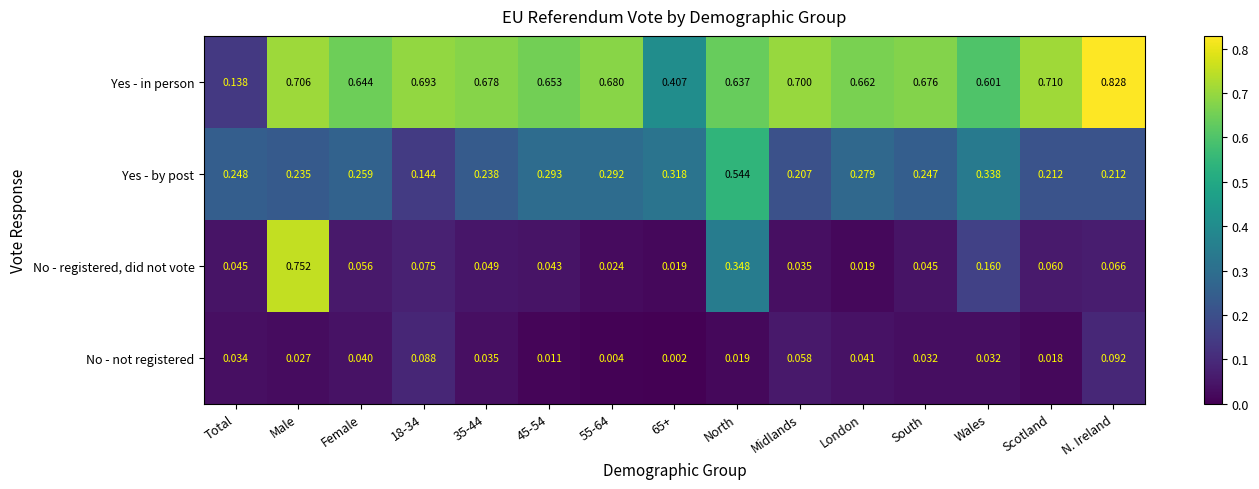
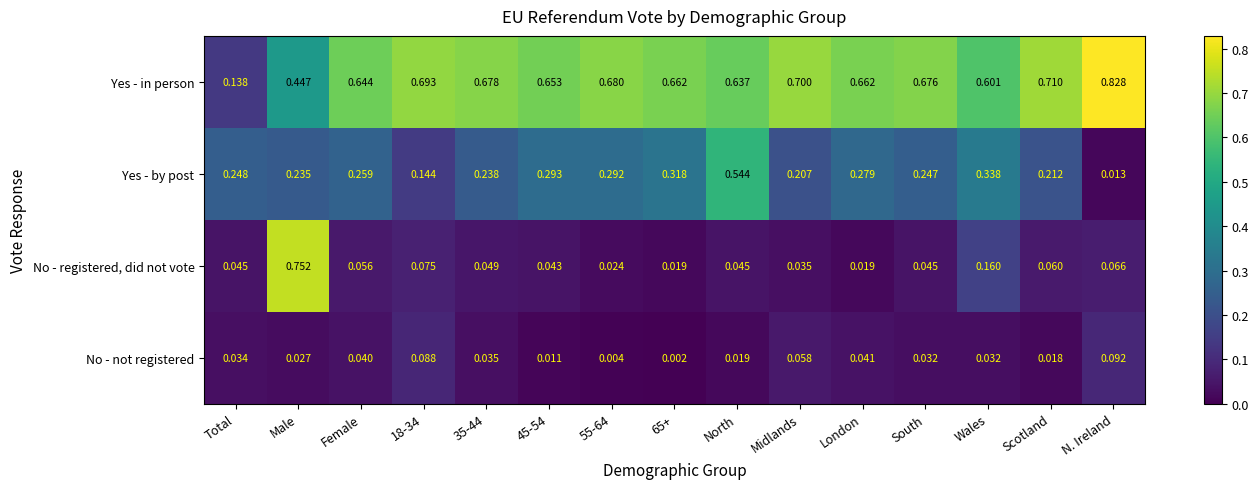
  {
    "Yes - in person": {
      "Total": 0.138,
-     "Male": 0.706,
+     "Male": 0.447,
      "Female": 0.644,
      "18-34": 0.693,
      "35-44": 0.678,
      "45-54": 0.653,
      "55-64": 0.680,
-     "65+": 0.407,
+     "65+": 0.662,
      "North": 0.637,
      "Midlands": 0.700,
      "London": 0.662,
      "South": 0.676,
      "Wales": 0.601,
      "Scotland": 0.710,
      "N. Ireland": 0.828
    },
    "Yes - by post": {
      "Total": 0.248,
      "Male": 0.235,
      "Female": 0.259,
      "18-34": 0.144,
      "35-44": 0.238,
      "45-54": 0.293,
      "55-64": 0.292,
      "65+": 0.318,
      "North": 0.544,
      "Midlands": 0.207,
      "London": 0.279,
      "South": 0.247,
      "Wales": 0.338,
      "Scotland": 0.212,
-     "N. Ireland": 0.212
+     "N. Ireland": 0.013
    },
    "No - registered, did not vote": {
      "Total": 0.045,
      "Male": 0.752,
      "Female": 0.056,
      "18-34": 0.075,
      "35-44": 0.049,
      "45-54": 0.043,
      "55-64": 0.024,
      "65+": 0.019,
-     "North": 0.348,
+     "North": 0.045,
      "Midlands": 0.035,
      "London": 0.019,
      "South": 0.045,
      "Wales": 0.160,
      "Scotland": 0.060,
      "N. Ireland": 0.066
    },
    "No - not registered": {
      "Total": 0.034,
      "Male": 0.027,
      "Female": 0.040,
      "18-34": 0.088,
      "35-44": 0.035,
      "45-54": 0.011,
      "55-64": 0.004,
      "65+": 0.002,
      "North": 0.019,
      "Midlands": 0.058,
      "London": 0.041,
      "South": 0.032,
      "Wales": 0.032,
      "Scotland": 0.018,
      "N. Ireland": 0.092
    }
  }
